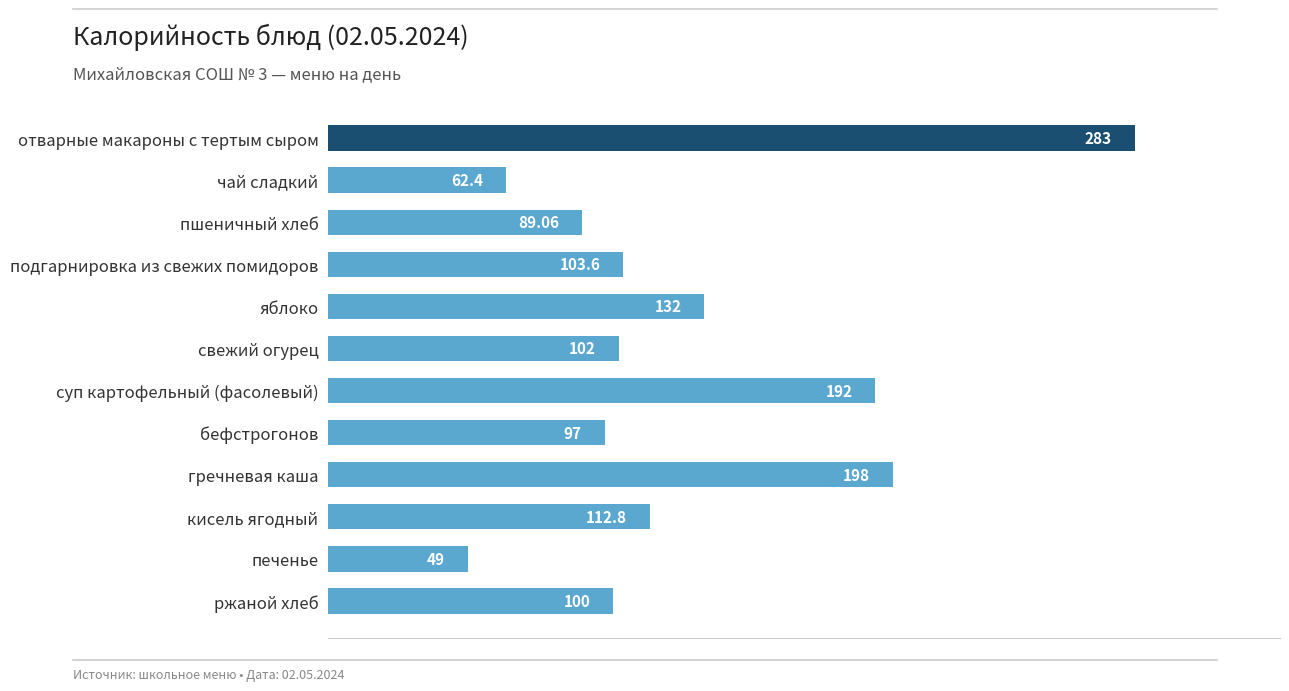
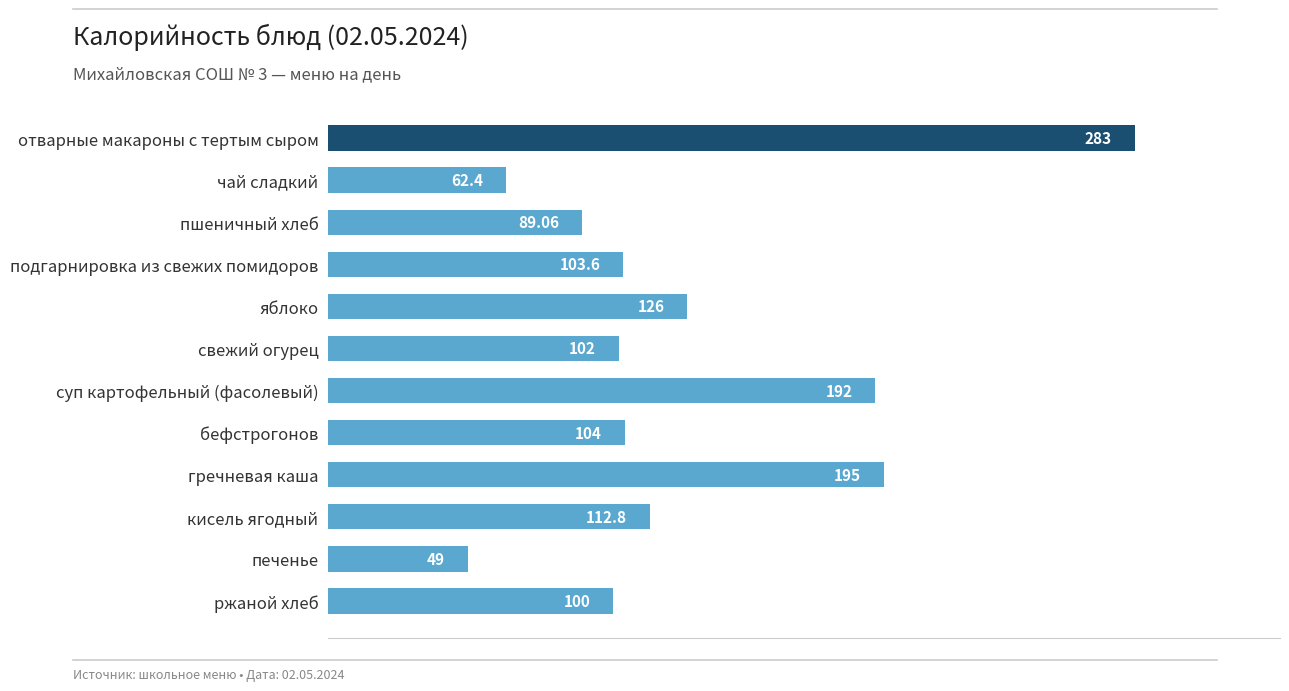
  {
    "отварные макароны с тертым сыром": 283,
    "чай сладкий": 62.4,
    "пшеничный хлеб": 89.06,
    "подгарнировка из свежих помидоров": 103.6,
-   "яблоко": 132,
+   "яблоко": 126,
    "свежий огурец": 102,
    "суп картофельный (фасолевый)": 192,
-   "бефстрогонов": 97,
-   "гречневая каша": 198,
+   "бефстрогонов": 104,
+   "гречневая каша": 195,
    "кисель ягодный": 112.8,
    "печенье": 49,
    "ржаной хлеб": 100
  }
